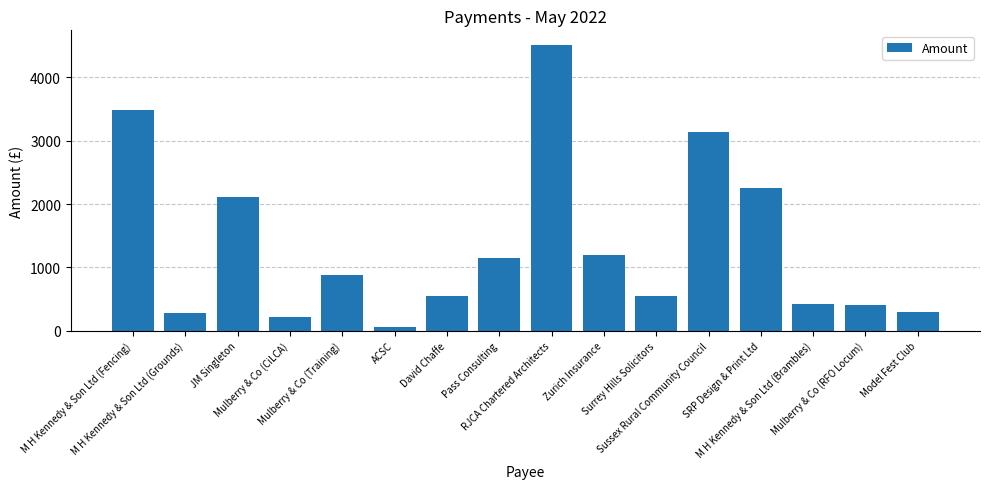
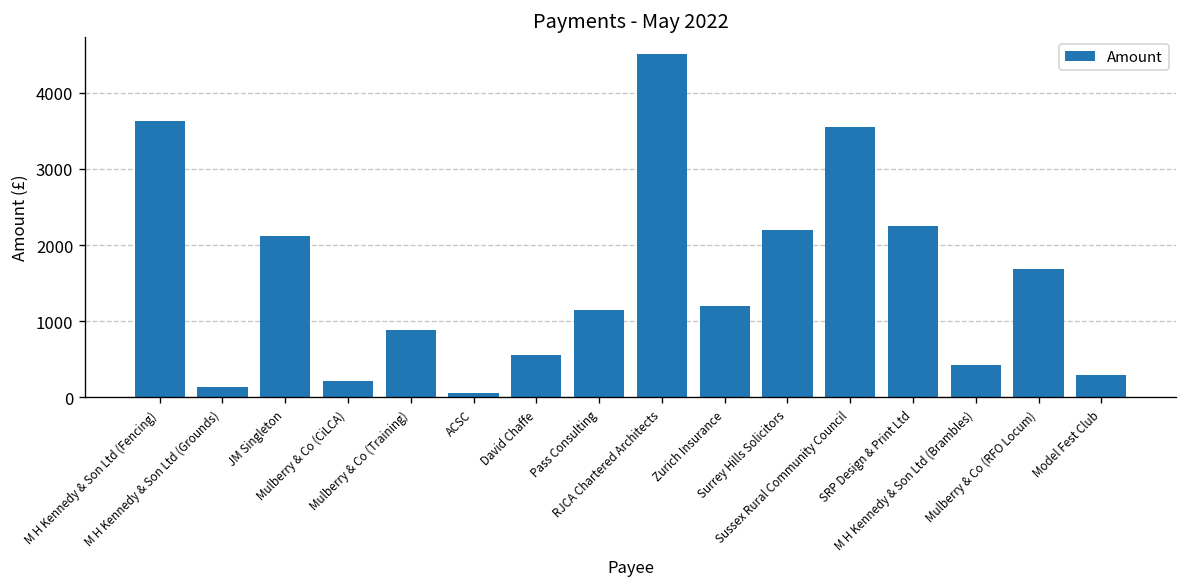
  {
-   "M H Kennedy & Son Ltd (Fencing)": 3500,
-   "M H Kennedy & Son Ltd (Grounds)": 300,
+   "M H Kennedy & Son Ltd (Fencing)": 3600,
+   "M H Kennedy & Son Ltd (Grounds)": 100,
    "JM Singleton": 2100,
    "Mulberry & Co (CiLCA)": 200,
    "Mulberry & Co (Training)": 900,
    "ACSC": 100,
    "David Chaffe": 600,
    "Pass Consulting": 1100,
    "RJCA Chartered Architects": 4500,
    "Zurich Insurance": 1200,
-   "Surrey Hills Solicitors": 600,
-   "Sussex Rural Community Council": 3100,
+   "Surrey Hills Solicitors": 2200,
+   "Sussex Rural Community Council": 3500,
    "SRP Design & Print Ltd": 2200,
    "M H Kennedy & Son Ltd (Brambles)": 400,
-   "Mulberry & Co (RFO Locum)": 400,
+   "Mulberry & Co (RFO Locum)": 1700,
    "Model Fest Club": 300
  }
